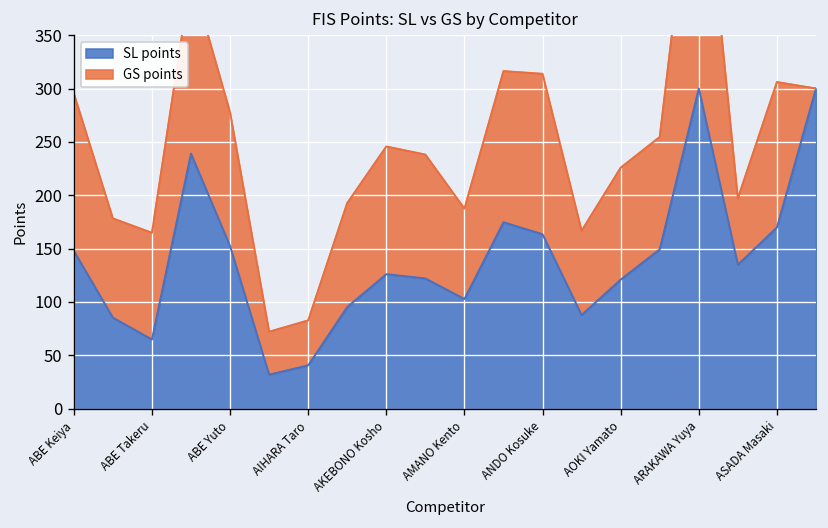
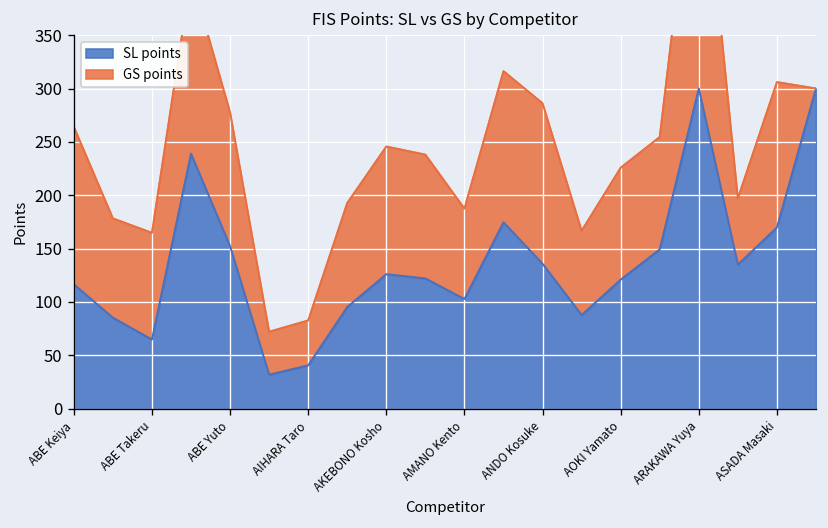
  {
    "SL points": {
-     "ABE Keiya": 150,
+     "ABE Keiya": 120,
      "ABE Takeru": 60,
      "ABE Yuto": 150,
      "AIHARA Taro": 40,
      "AKEBONO Kosho": 130,
      "AMANO Kento": 100,
-     "ANDO Kosuke": 160,
+     "ANDO Kosuke": 140,
      "AOKI Yamato": 120,
      "ARAKAWA Yuya": 300,
      "ASADA Masaki": 170
    },
    "GS points": {
      "ABE Keiya": 150,
      "ABE Takeru": 100,
      "ABE Yuto": 130,
      "AIHARA Taro": 40,
      "AKEBONO Kosho": 120,
      "AMANO Kento": 80,
      "ANDO Kosuke": 150,
      "AOKI Yamato": 100,
      "ASADA Masaki": 140
    }
  }
